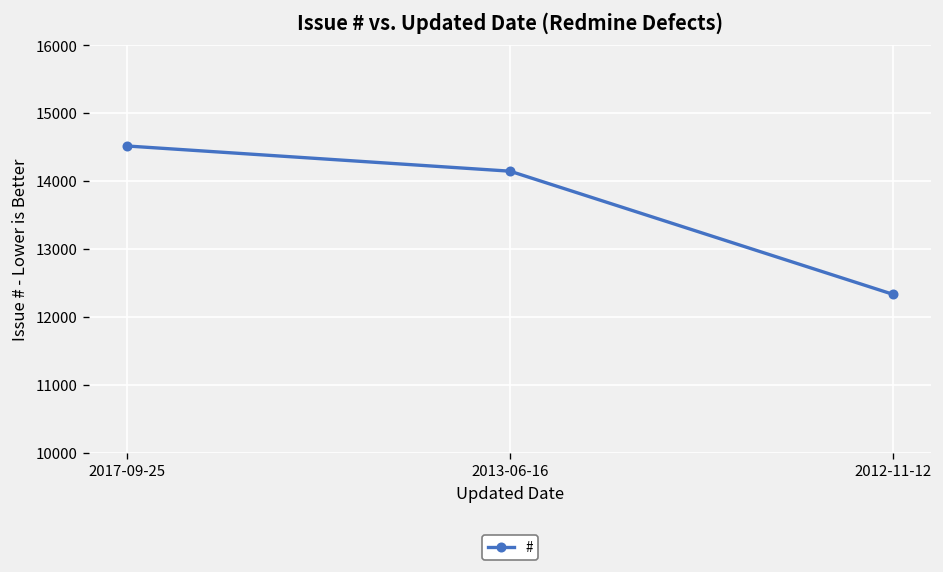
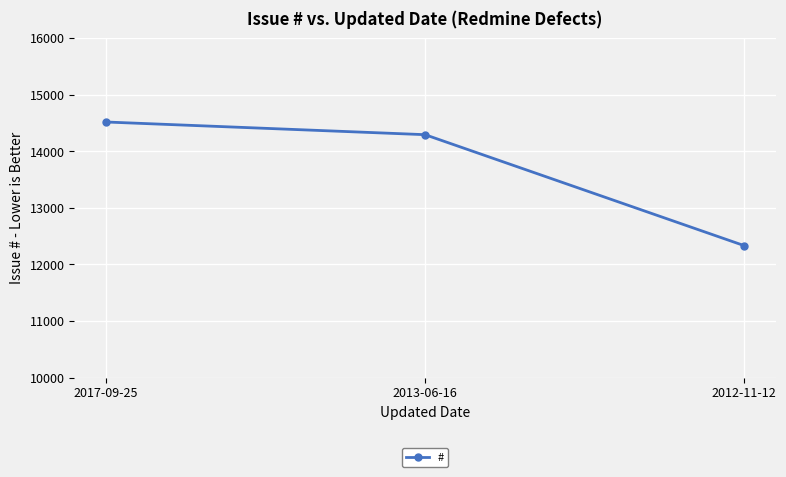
  {
    "2017-09-25": 14500,
-   "2013-06-16": 14100,
+   "2013-06-16": 14300,
    "2012-11-12": 12300
  }
